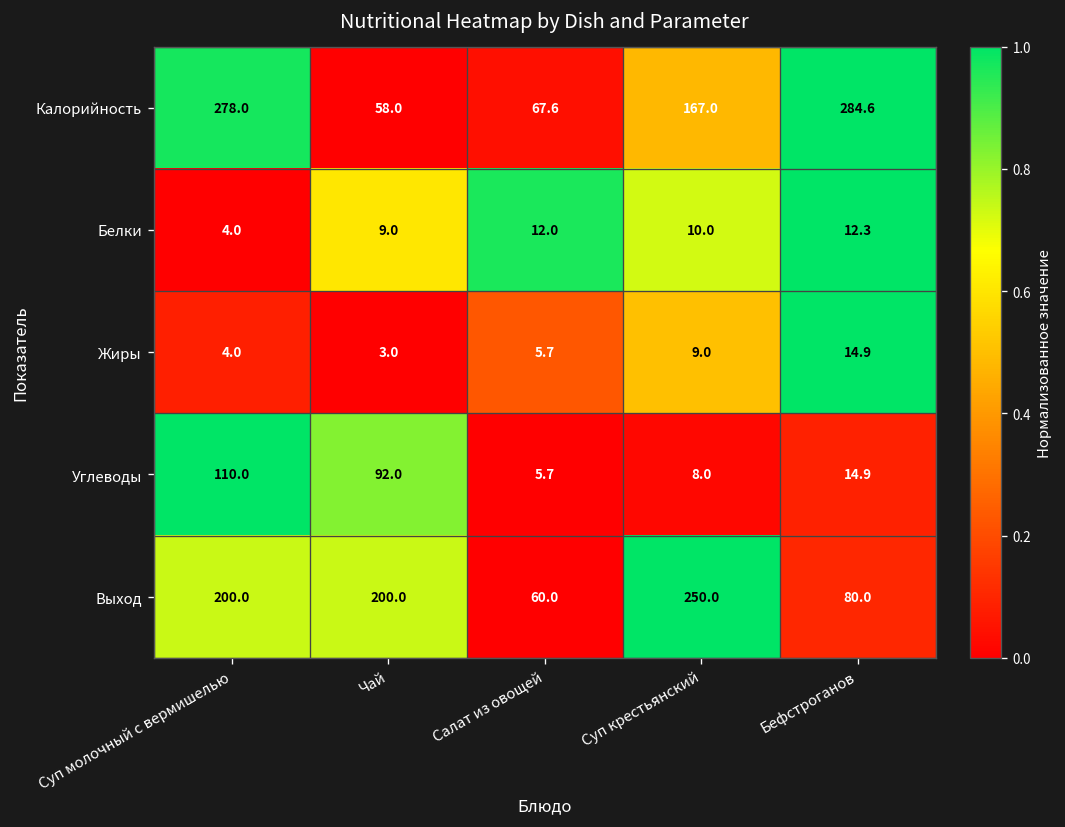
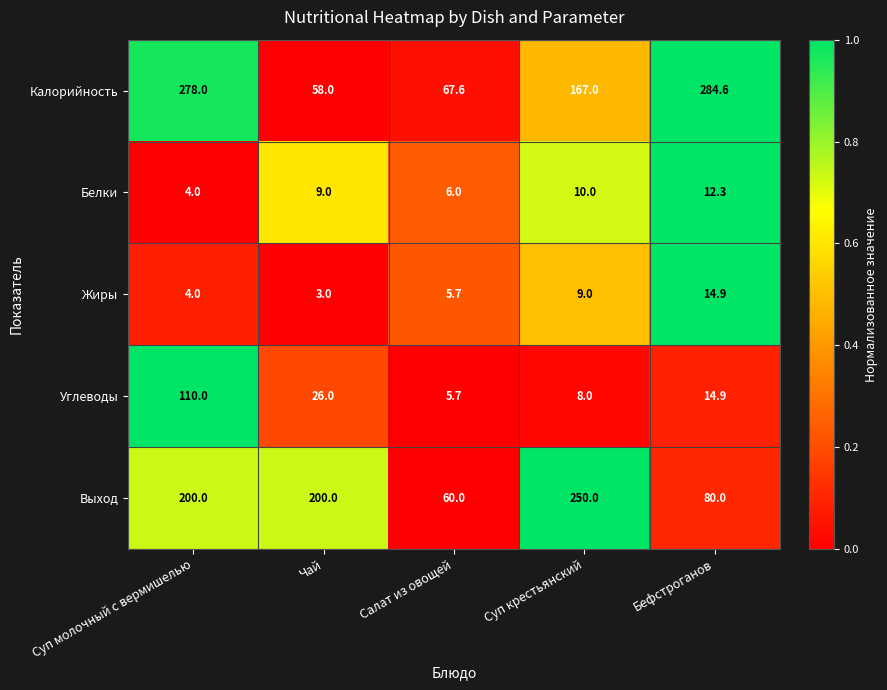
  {
    "Калорийность": {
      "Суп молочный с вермишелью": 278.0,
      "Чай": 58.0,
      "Салат из овощей": 67.6,
      "Суп крестьянский": 167.0,
      "Бефстроганов": 284.6
    },
    "Белки": {
      "Суп молочный с вермишелью": 4.0,
      "Чай": 9.0,
-     "Салат из овощей": 12.0,
+     "Салат из овощей": 6.0,
      "Суп крестьянский": 10.0,
      "Бефстроганов": 12.3
    },
    "Жиры": {
      "Суп молочный с вермишелью": 4.0,
      "Чай": 3.0,
      "Салат из овощей": 5.7,
      "Суп крестьянский": 9.0,
      "Бефстроганов": 14.9
    },
    "Углеводы": {
      "Суп молочный с вермишелью": 110.0,
-     "Чай": 92.0,
+     "Чай": 26.0,
      "Салат из овощей": 5.7,
      "Суп крестьянский": 8.0,
      "Бефстроганов": 14.9
    },
    "Выход": {
      "Суп молочный с вермишелью": 200.0,
      "Чай": 200.0,
      "Салат из овощей": 60.0,
      "Суп крестьянский": 250.0,
      "Бефстроганов": 80.0
    }
  }
